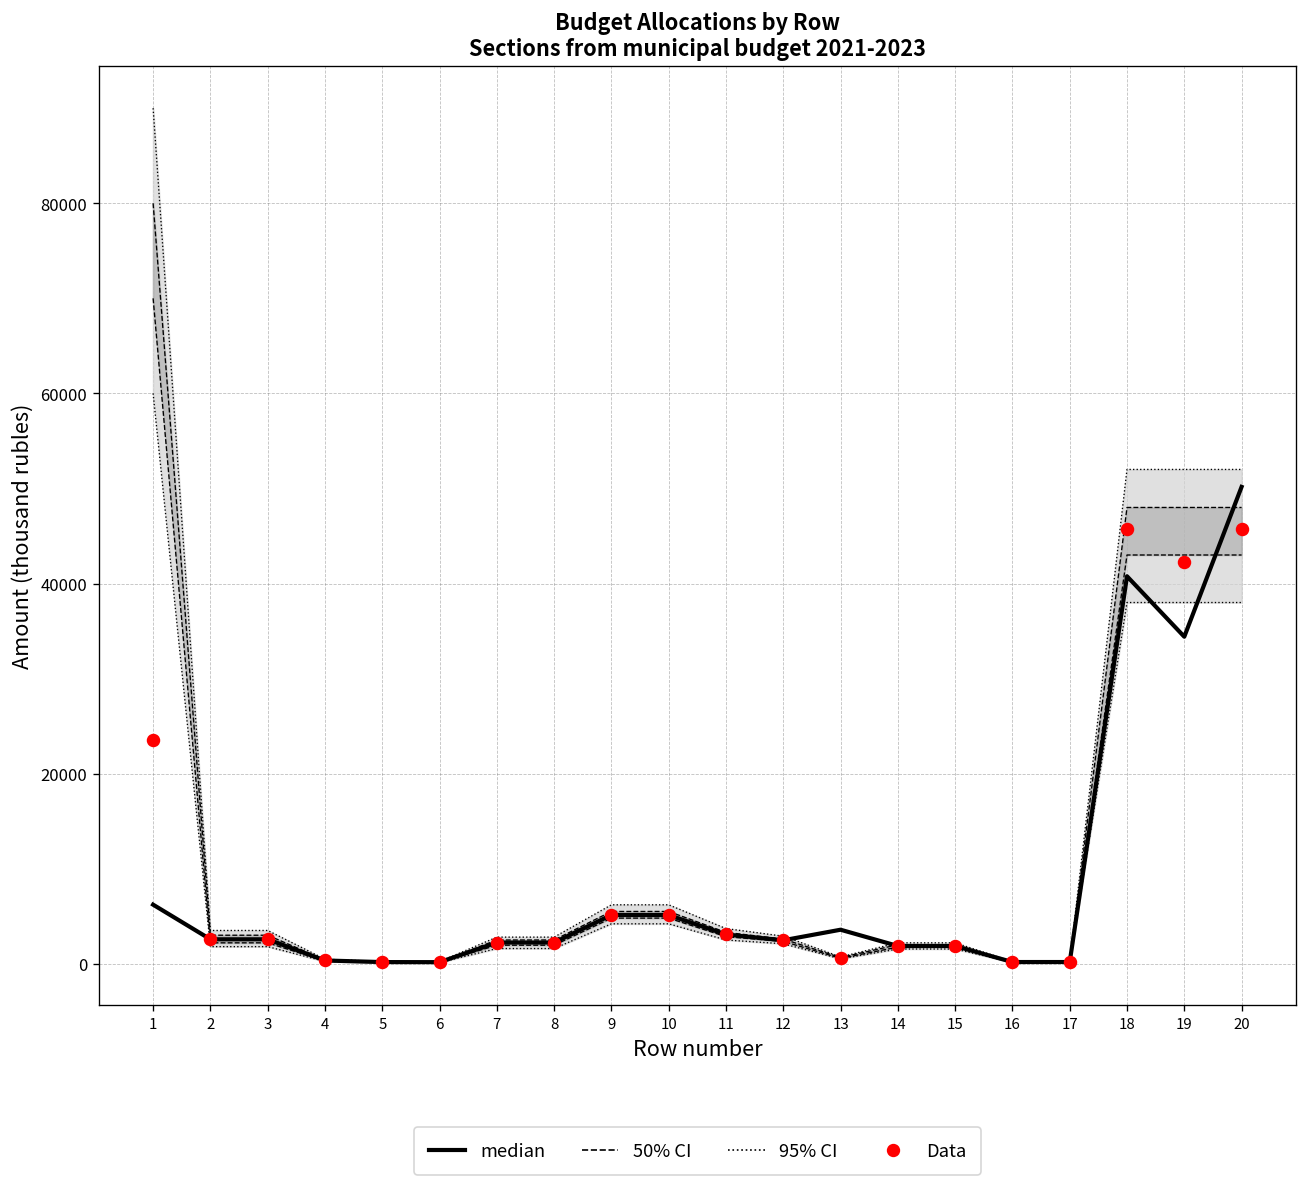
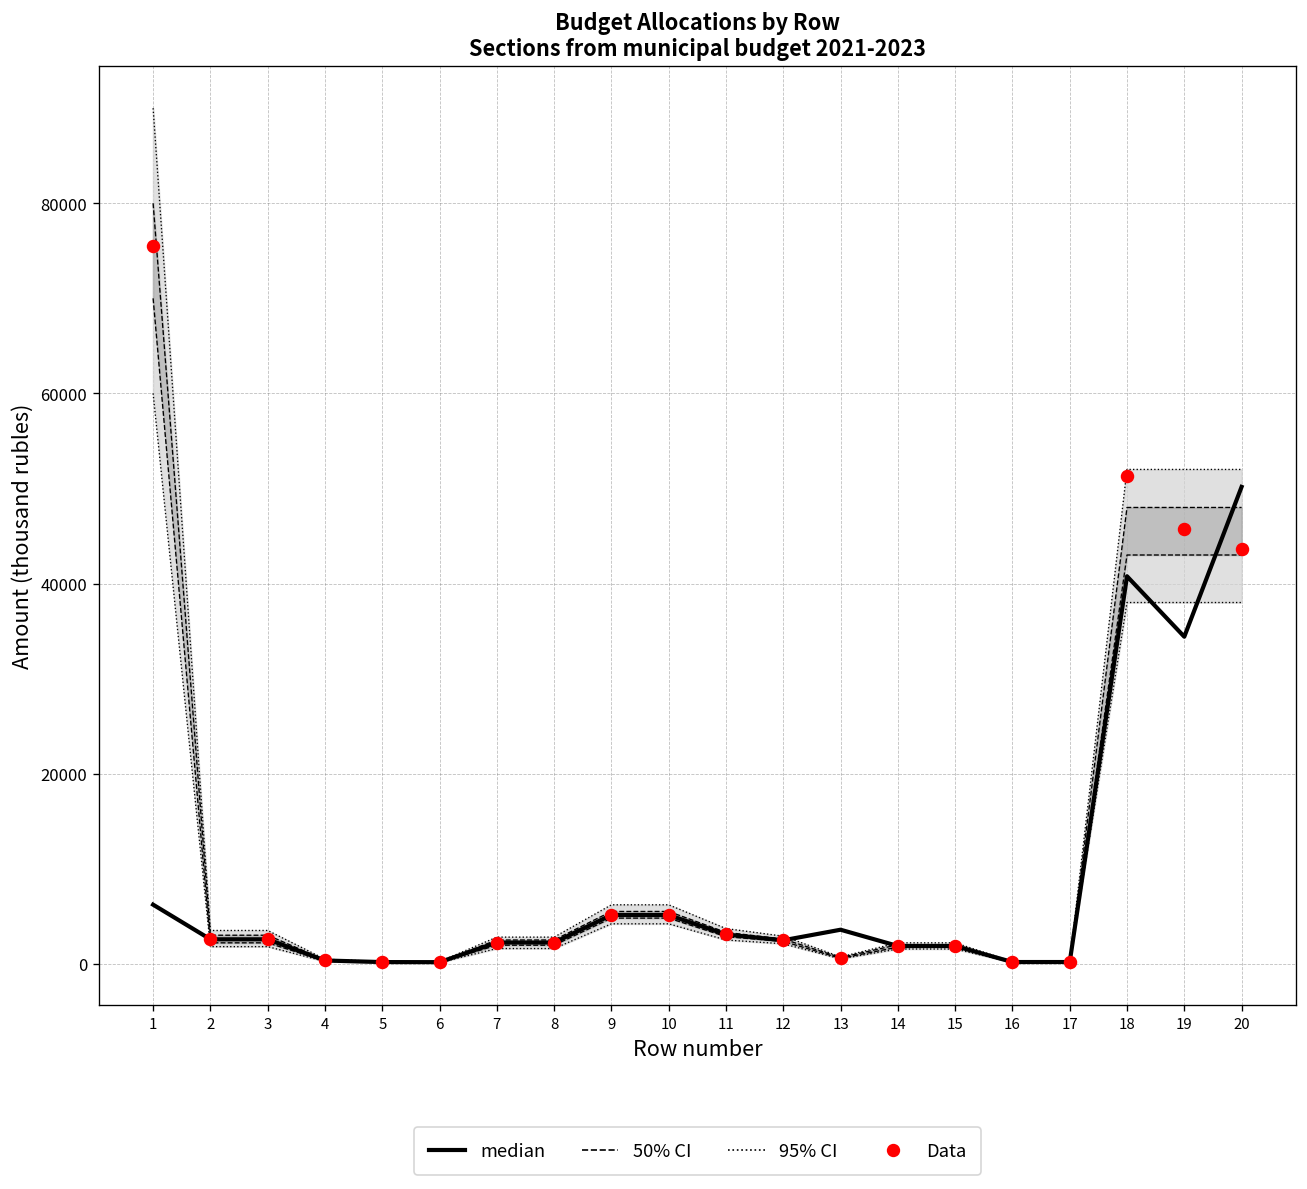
  {
    "Data": {
-     "1": 24000,
-     "18": 46000,
-     "19": 42000,
-     "20": 46000
+     "1": 76000,
+     "18": 51000,
+     "19": 46000,
+     "20": 44000
    }
  }
